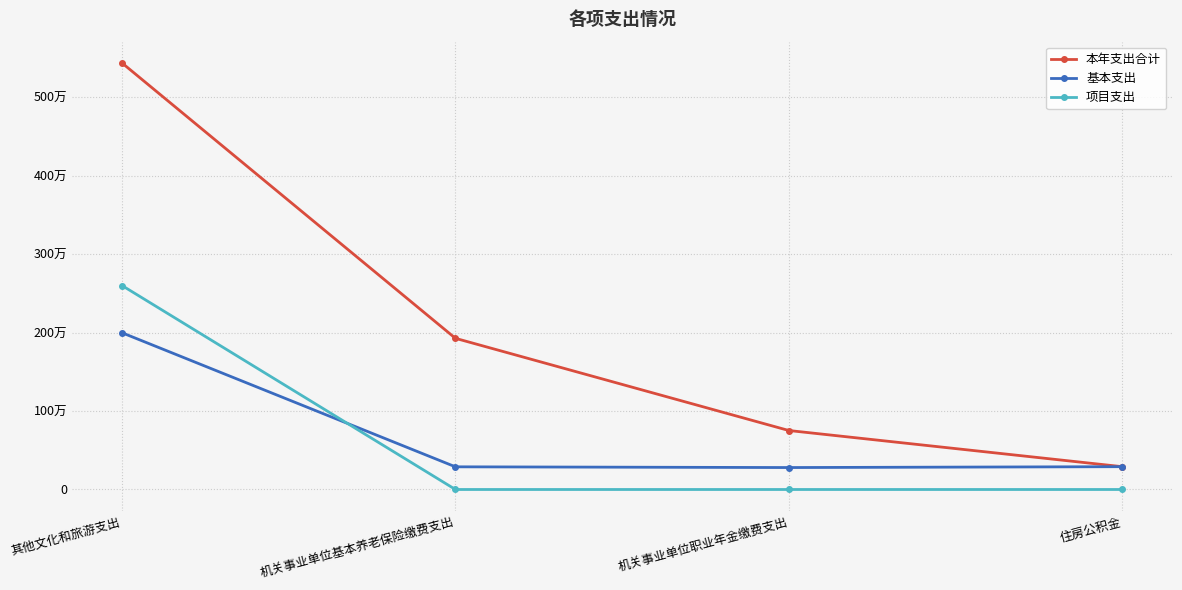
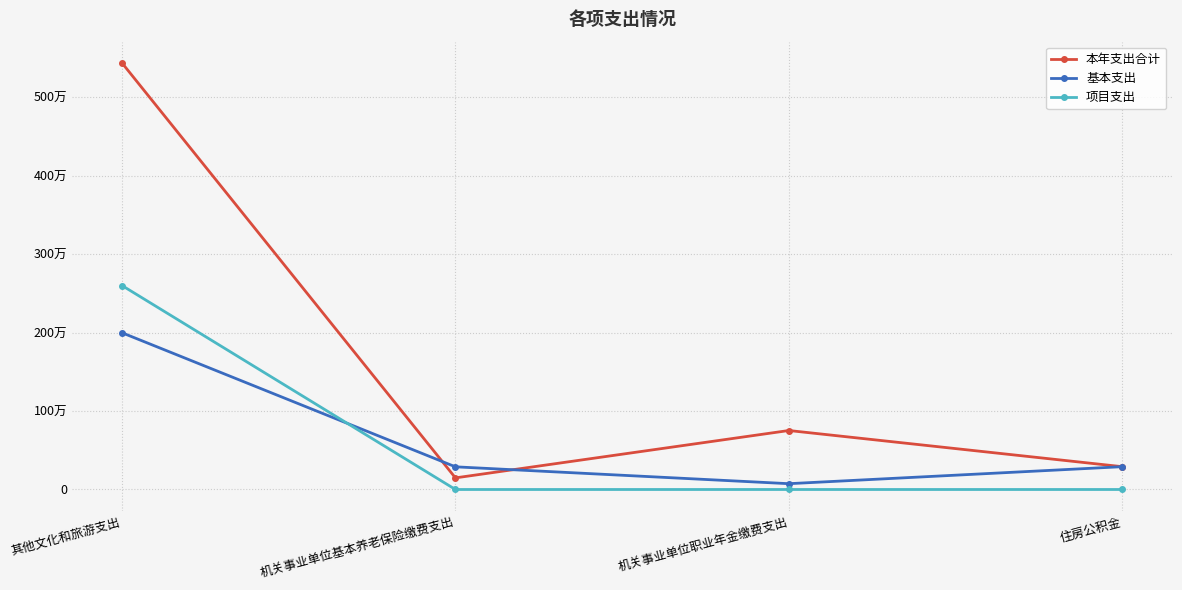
  {
    "本年支出合计": {
      "其他文化和旅游支出": "540万",
-     "机关事业单位基本养老保险缴费支出": "190万",
+     "机关事业单位基本养老保险缴费支出": "10万",
      "机关事业单位职业年金缴费支出": "80万"
    },
    "基本支出": {
      "其他文化和旅游支出": "200万",
      "机关事业单位基本养老保险缴费支出": "30万",
-     "机关事业单位职业年金缴费支出": "30万"
+     "机关事业单位职业年金缴费支出": "10万"
    },
    "项目支出": {
      "其他文化和旅游支出": "260万",
      "机关事业单位基本养老保险缴费支出": "0万",
      "机关事业单位职业年金缴费支出": "0万",
      "住房公积金": "0万"
    }
  }
